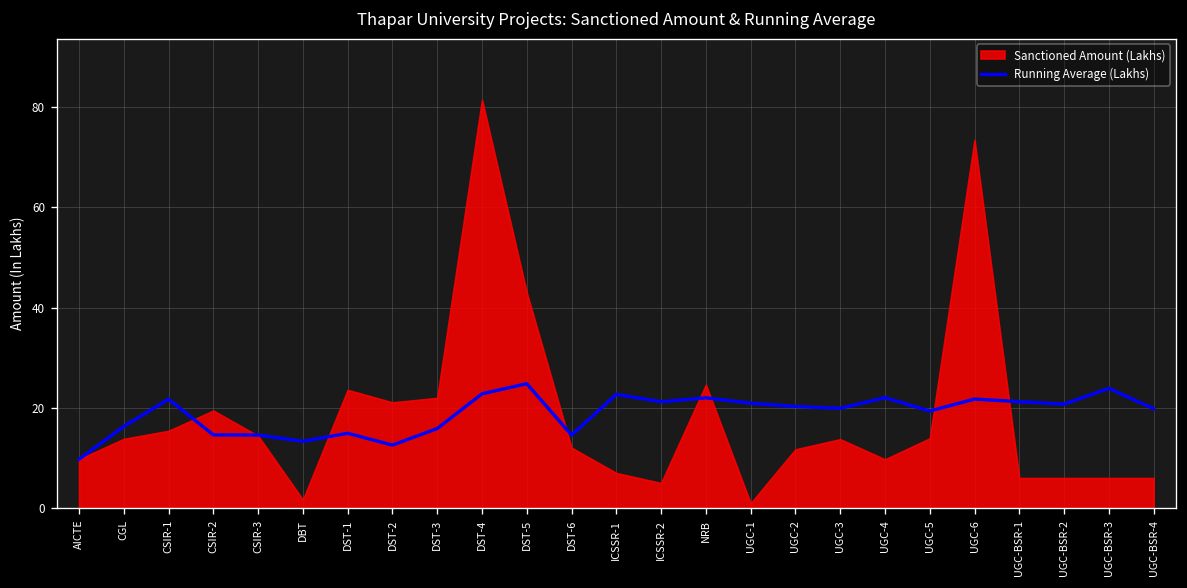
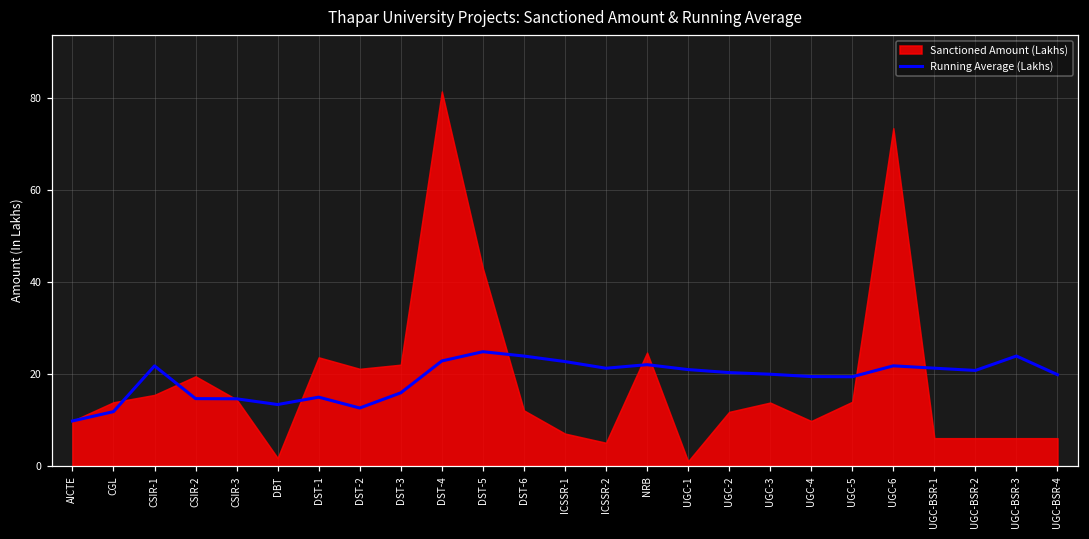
  {
    "Running Average (Lakhs)": {
-     "CGL": 16,
+     "CGL": 12,
      "CSIR-1": 22,
      "CSIR-2": 15,
      "DBT": 13,
      "DST-1": 15,
      "DST-2": 13,
      "DST-3": 16,
      "DST-4": 23,
      "DST-5": 25,
-     "DST-6": 15,
+     "DST-6": 24,
      "ICSSR-1": 23,
      "ICSSR-2": 21,
      "NRB": 22,
      "UGC-1": 21,
      "UGC-2": 20,
      "UGC-3": 20,
-     "UGC-4": 22,
+     "UGC-4": 19,
      "UGC-5": 19,
      "UGC-6": 22,
      "UGC-BSR-1": 21,
      "UGC-BSR-2": 21,
      "UGC-BSR-3": 24,
      "UGC-BSR-4": 20
    },
    "Sanctioned Amount (Lakhs)": {
      "CGL": 14,
      "CSIR-1": 15,
      "CSIR-2": 19,
      "DBT": 2,
      "DST-1": 24,
      "DST-2": 21,
      "DST-3": 22,
      "DST-4": 82,
      "DST-5": 43,
      "DST-6": 12,
      "ICSSR-1": 7,
      "ICSSR-2": 5,
      "NRB": 25,
      "UGC-1": 1,
      "UGC-2": 12,
      "UGC-3": 14,
      "UGC-4": 10,
      "UGC-5": 14,
      "UGC-6": 74,
      "UGC-BSR-1": 6,
      "UGC-BSR-2": 6,
      "UGC-BSR-3": 6,
      "UGC-BSR-4": 6
    }
  }
